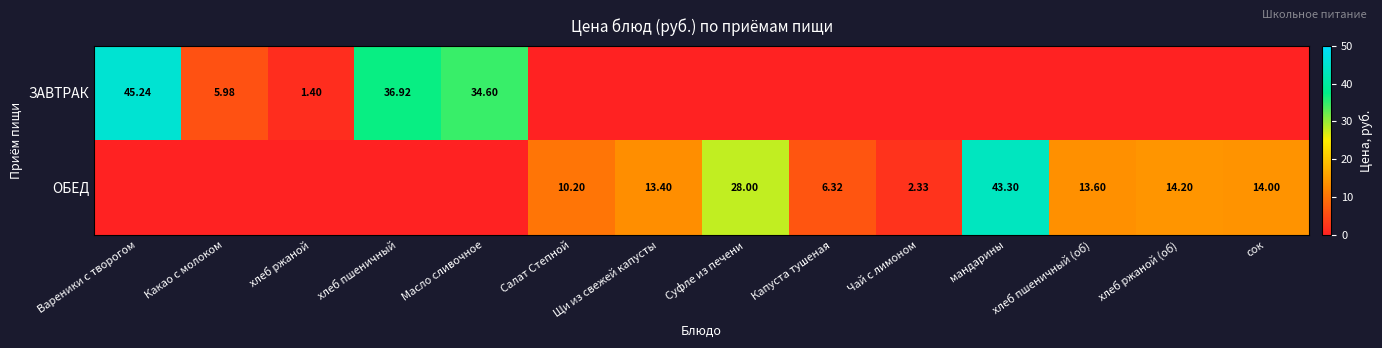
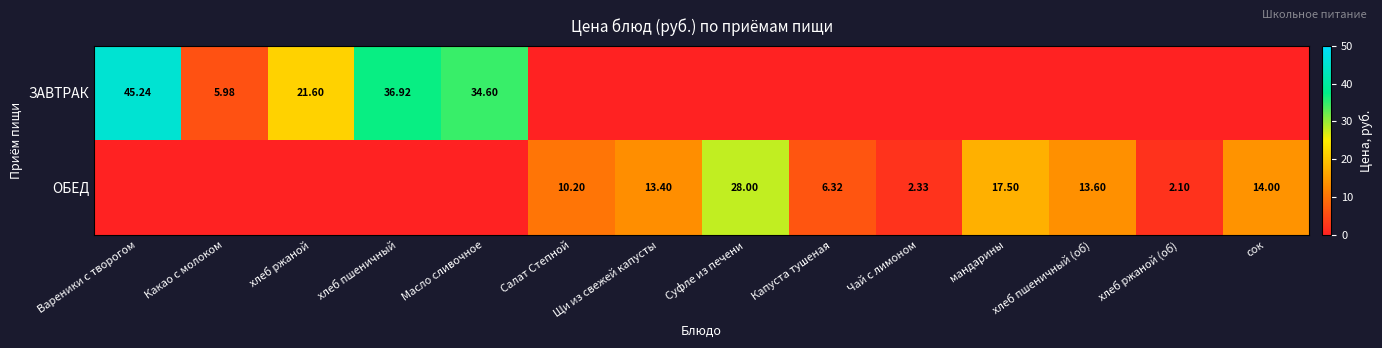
  {
    "ЗАВТРАК": {
      "Вареники с творогом": 45.24,
      "Какао с молоком": 5.98,
-     "хлеб ржаной": 1.40,
+     "хлеб ржаной": 21.60,
      "хлеб пшеничный": 36.92,
      "Масло сливочное": 34.60
    },
    "ОБЕД": {
      "Салат Степной": 10.20,
      "Щи из свежей капусты": 13.40,
      "Суфле из печени": 28.00,
      "Капуста тушеная": 6.32,
      "Чай с лимоном": 2.33,
-     "мандарины": 43.30,
+     "мандарины": 17.50,
      "хлеб пшеничный (об)": 13.60,
-     "хлеб ржаной (об)": 14.20,
+     "хлеб ржаной (об)": 2.10,
      "сок": 14.00
    }
  }
